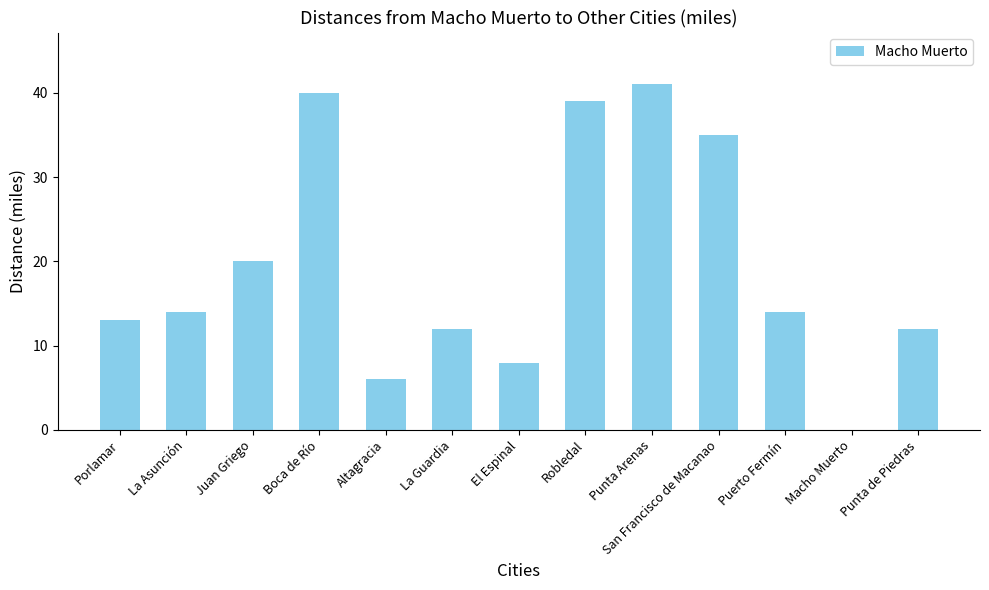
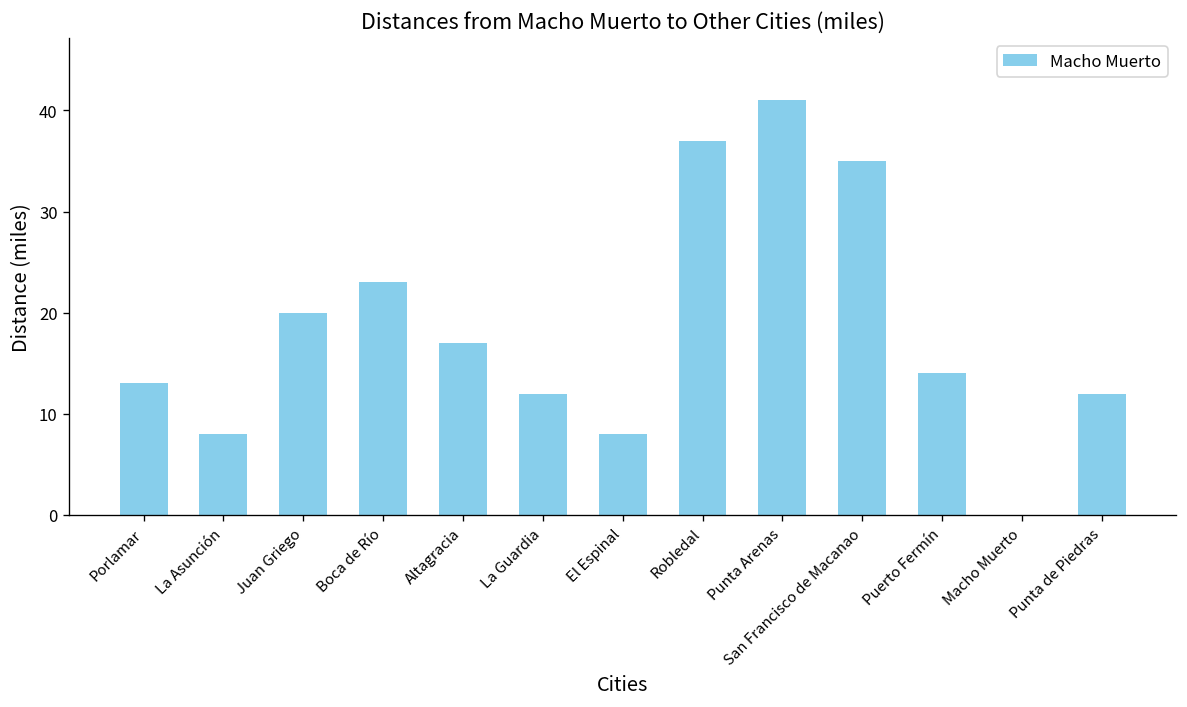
  {
    "Porlamar": 13,
-   "La Asunción": 14,
+   "La Asunción": 8,
    "Juan Griego": 20,
-   "Boca de Río": 40,
-   "Altagracia": 6,
+   "Boca de Río": 23,
+   "Altagracia": 17,
    "La Guardia": 12,
    "El Espinal": 8,
-   "Robledal": 39,
+   "Robledal": 37,
    "Punta Arenas": 41,
    "San Francisco de Macanao": 35,
    "Puerto Fermín": 14,
    "Macho Muerto": 0,
    "Punta de Piedras": 12
  }
